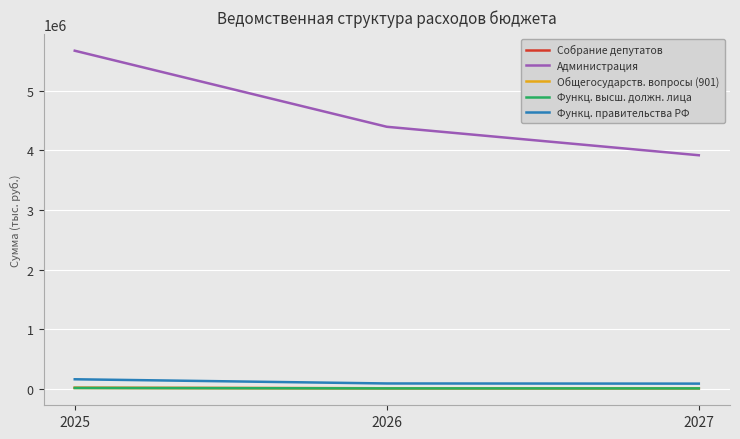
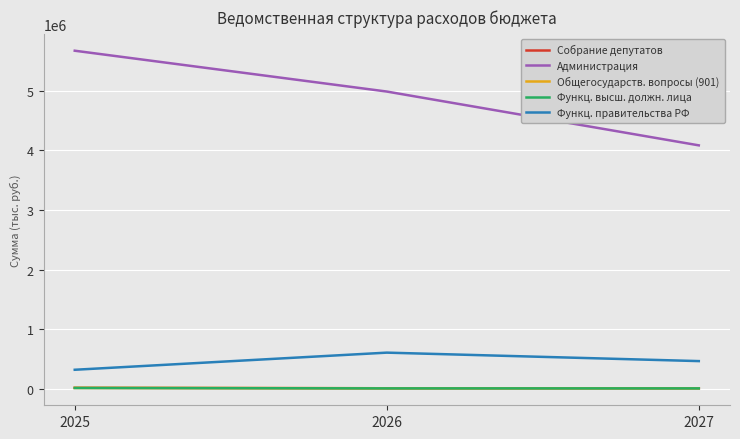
  {
    "Функц. высш. должн. лица": {
      "2025": 0,
      "2026": 0,
      "2027": 0
    },
    "Администрация": {
      "2025": 5700000,
-     "2026": 4400000,
-     "2027": 3900000
+     "2026": 5000000,
+     "2027": 4100000
    },
    "Функц. правительства РФ": {
-     "2025": 200000,
-     "2026": 100000,
-     "2027": 100000
+     "2025": 300000,
+     "2026": 600000,
+     "2027": 500000
    }
  }
